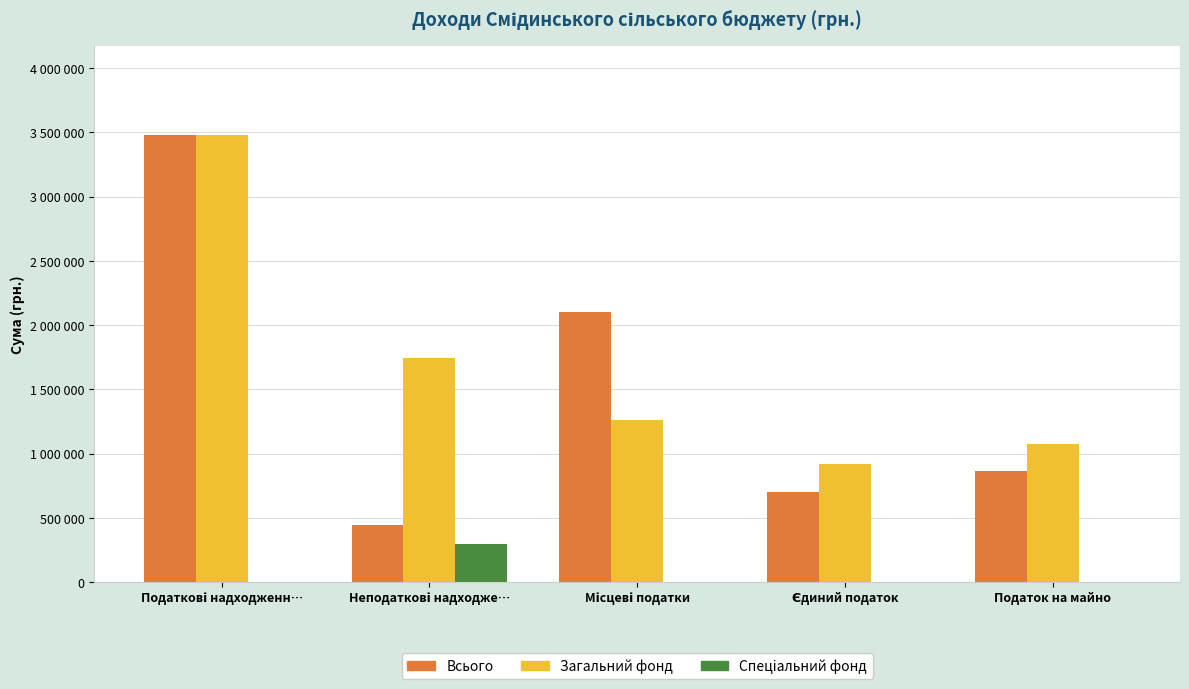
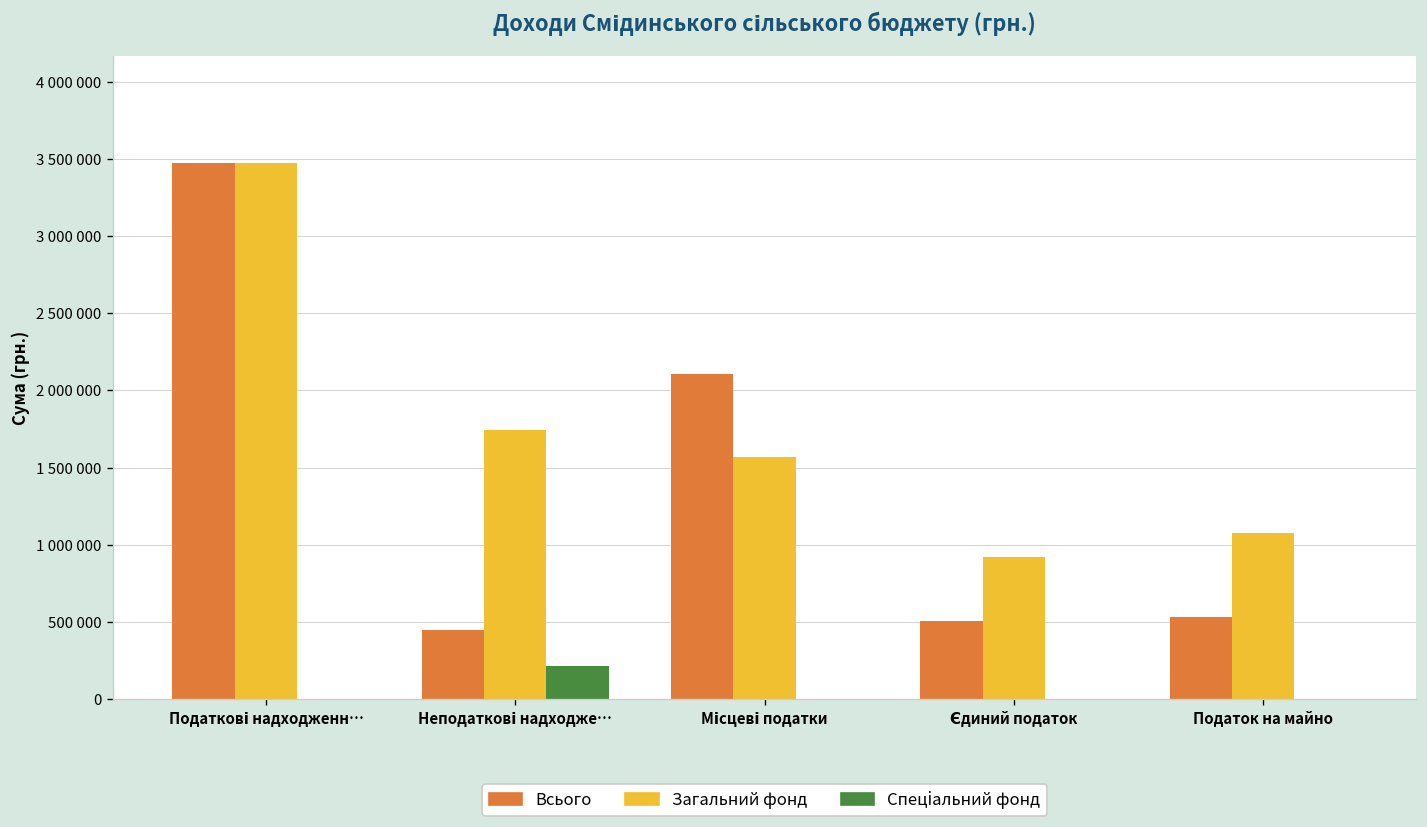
  {
    "Всього": {
      "Податкові надходженн…": 3480000,
      "Неподаткові надходже…": 440000,
      "Місцеві податки": 2110000,
-     "Єдиний податок": 700000,
-     "Податок на майно": 860000
+     "Єдиний податок": 500000,
+     "Податок на майно": 530000
    },
    "Загальний фонд": {
      "Податкові надходженн…": 3480000,
      "Неподаткові надходже…": 1740000,
-     "Місцеві податки": 1260000,
+     "Місцеві податки": 1570000,
      "Єдиний податок": 920000,
      "Податок на майно": 1080000
    },
    "Спеціальний фонд": {
      "Податкові надходженн…": 0,
-     "Неподаткові надходже…": 290000,
+     "Неподаткові надходже…": 210000,
      "Місцеві податки": 0,
      "Єдиний податок": 0,
      "Податок на майно": 0
    }
  }
